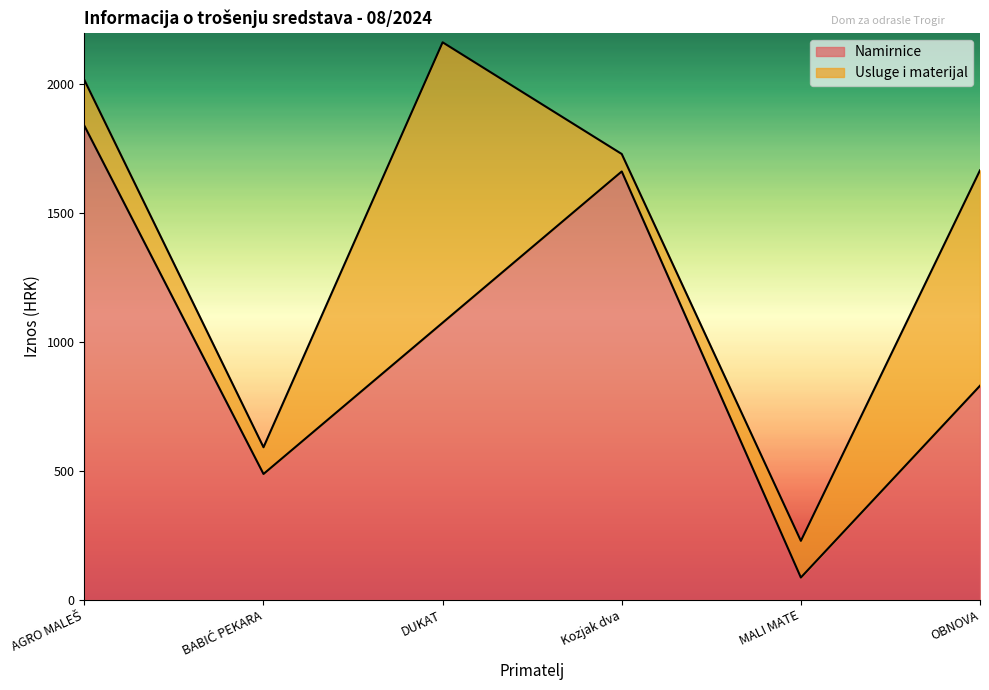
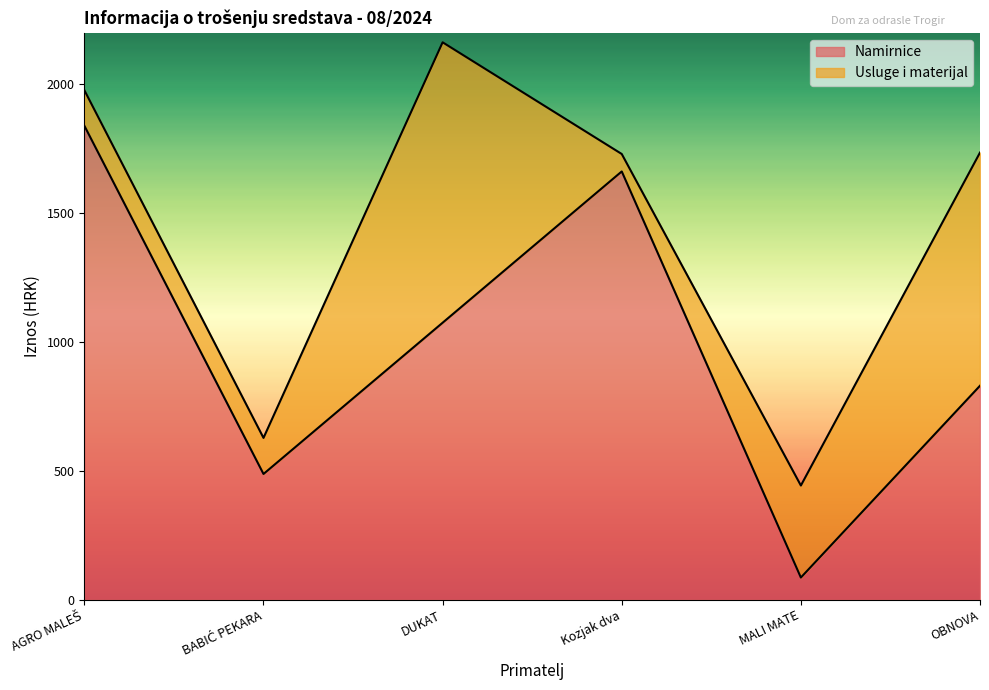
  {
    "Namirnice": {
      "AGRO MALEŠ": 1840,
      "BABIĆ PEKARA": 490,
      "DUKAT": 1070,
      "Kozjak dva": 1660,
      "MALI MATE": 90,
      "OBNOVA": 830
    },
    "Usluge i materijal": {
-     "AGRO MALEŠ": 180,
-     "BABIĆ PEKARA": 100,
+     "AGRO MALEŠ": 140,
+     "BABIĆ PEKARA": 140,
      "DUKAT": 1090,
      "Kozjak dva": 70,
-     "MALI MATE": 140,
-     "OBNOVA": 840
+     "MALI MATE": 360,
+     "OBNOVA": 900
    }
  }
